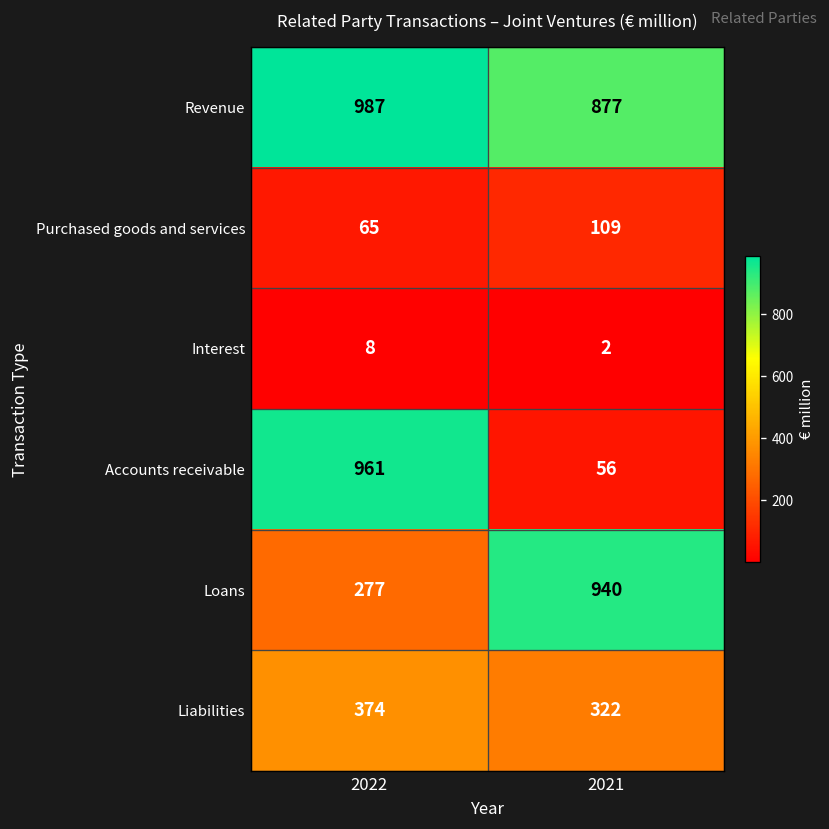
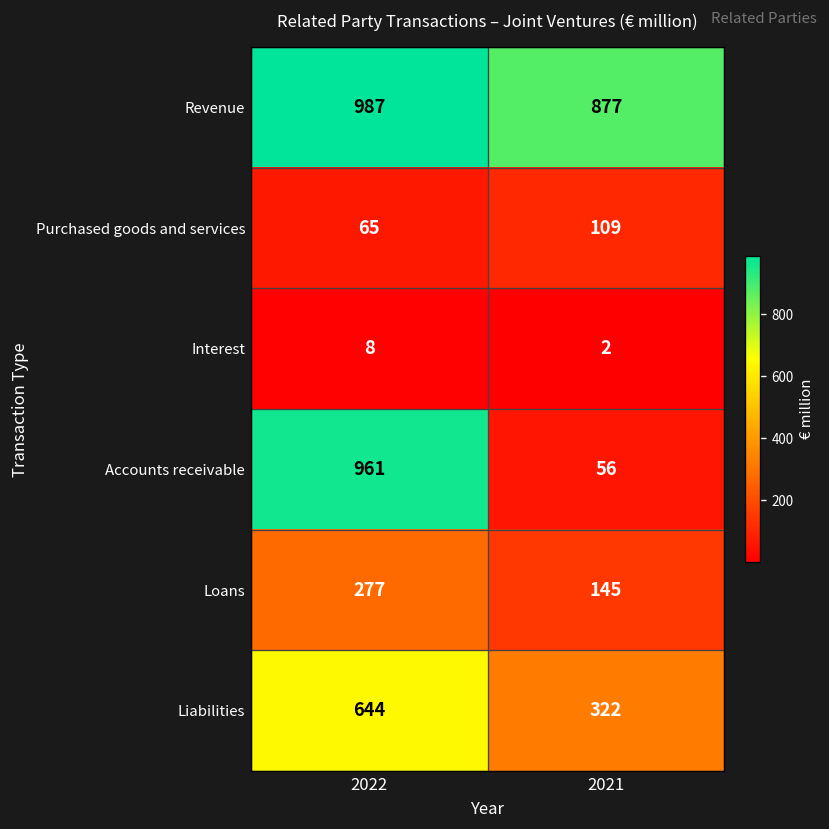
  {
    "Revenue": {
      "2022": 987,
      "2021": 877
    },
    "Purchased goods and services": {
      "2022": 65,
      "2021": 109
    },
    "Interest": {
      "2022": 8,
      "2021": 2
    },
    "Accounts receivable": {
      "2022": 961,
      "2021": 56
    },
    "Loans": {
      "2022": 277,
-     "2021": 940
+     "2021": 145
    },
    "Liabilities": {
-     "2022": 374,
+     "2022": 644,
      "2021": 322
    }
  }
